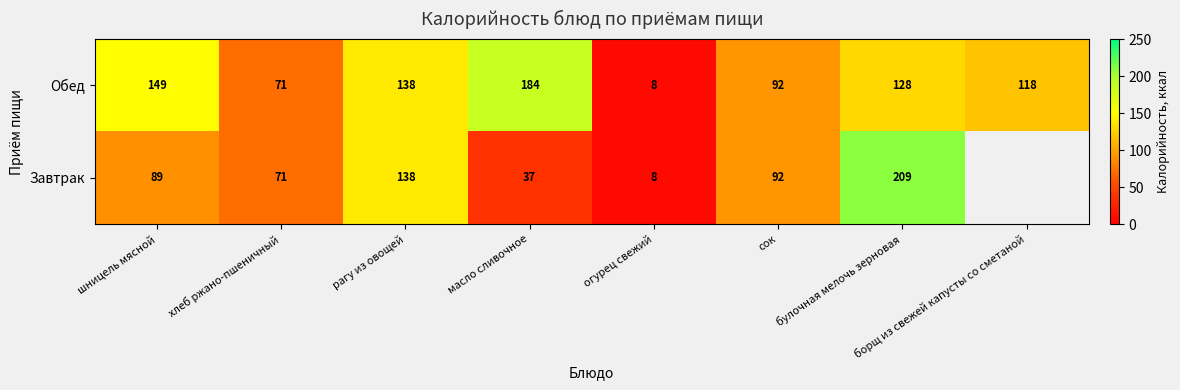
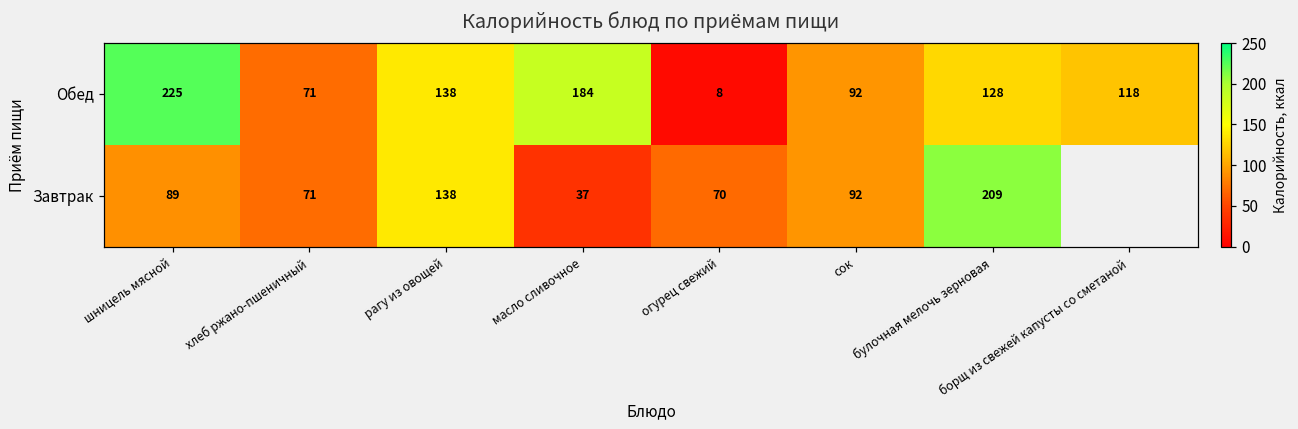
  {
    "Обед": {
-     "шницель мясной": 149,
+     "шницель мясной": 225,
      "хлеб ржано-пшеничный": 71,
      "рагу из овощей": 138,
      "масло сливочное": 184,
      "огурец свежий": 8,
      "сок": 92,
      "булочная мелочь зерновая": 128,
      "борщ из свежей капусты со сметаной": 118
    },
    "Завтрак": {
      "шницель мясной": 89,
      "хлеб ржано-пшеничный": 71,
      "рагу из овощей": 138,
      "масло сливочное": 37,
-     "огурец свежий": 8,
+     "огурец свежий": 70,
      "сок": 92,
      "булочная мелочь зерновая": 209
    }
  }
